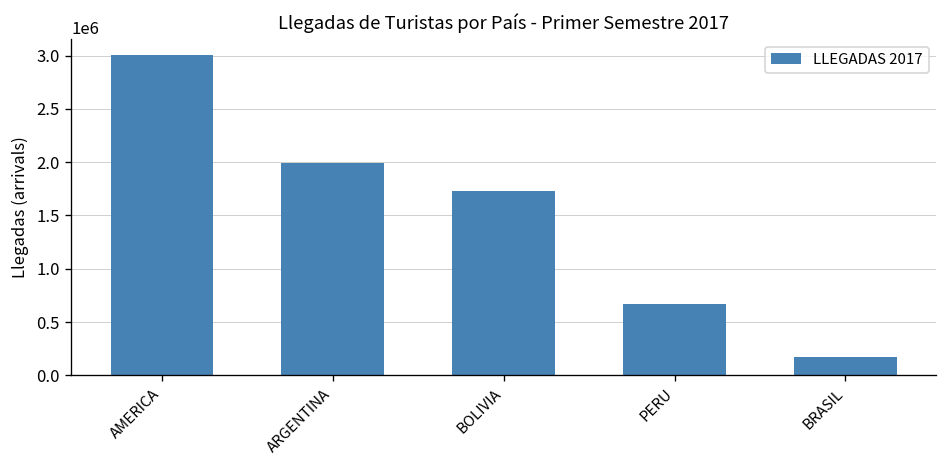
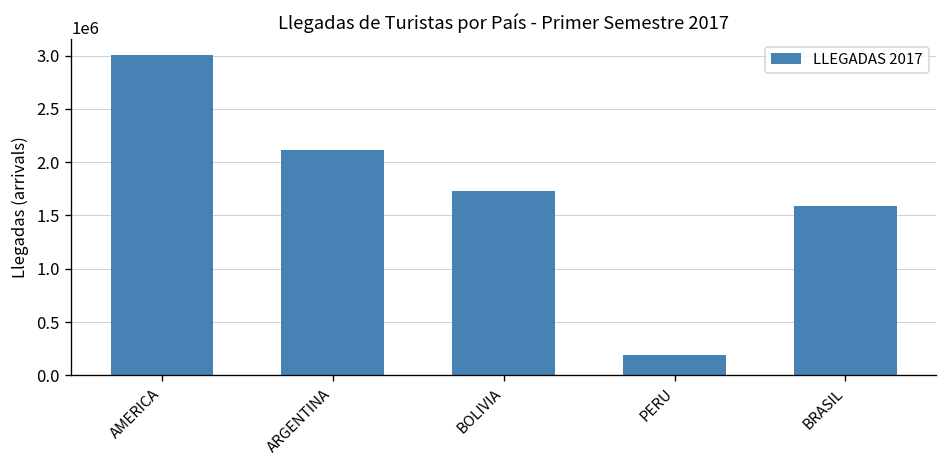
  {
    "AMERICA": 3000000,
-   "ARGENTINA": 2000000,
+   "ARGENTINA": 2100000,
    "BOLIVIA": 1700000,
-   "PERU": 700000,
-   "BRASIL": 200000
+   "PERU": 200000,
+   "BRASIL": 1600000
  }
